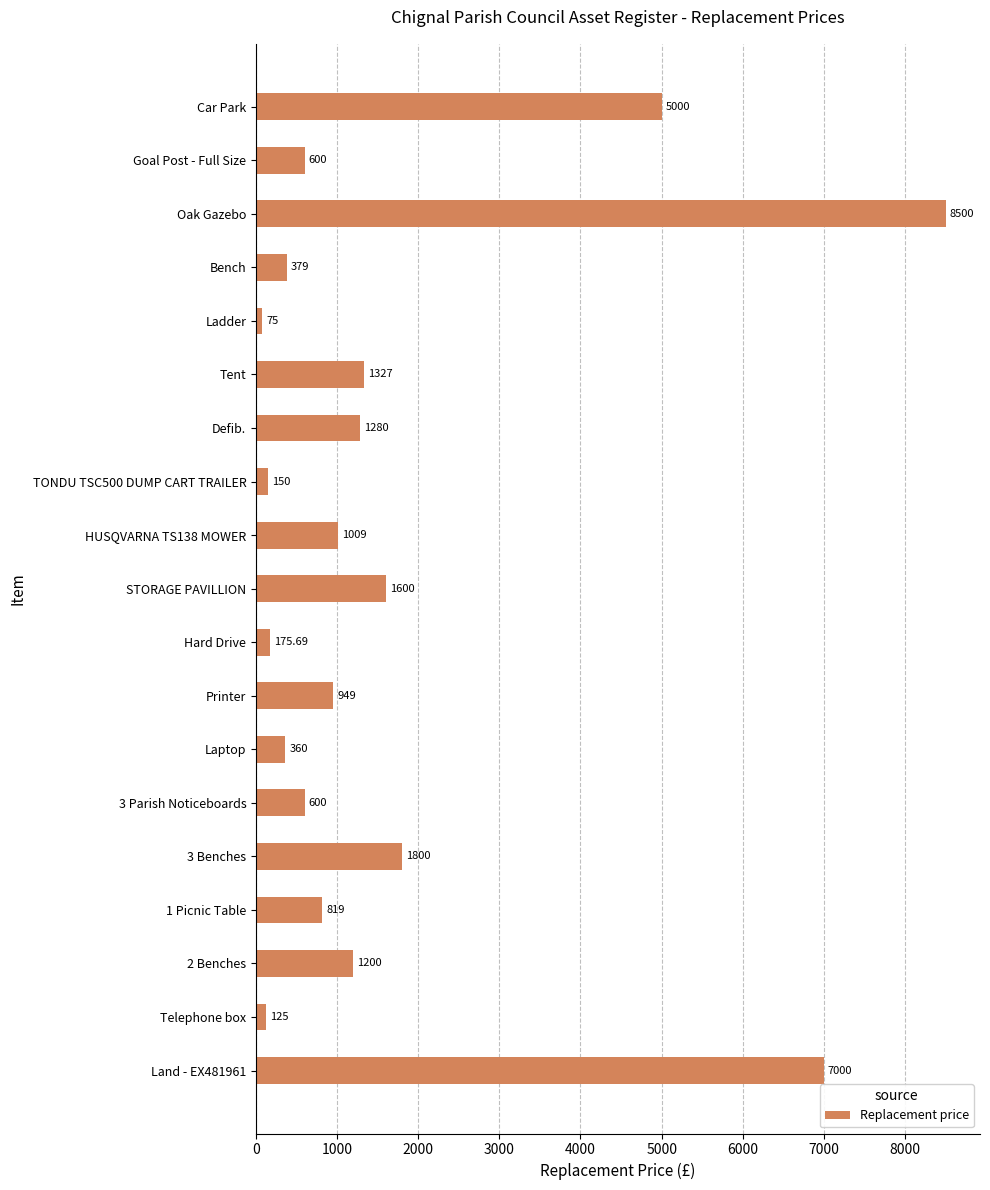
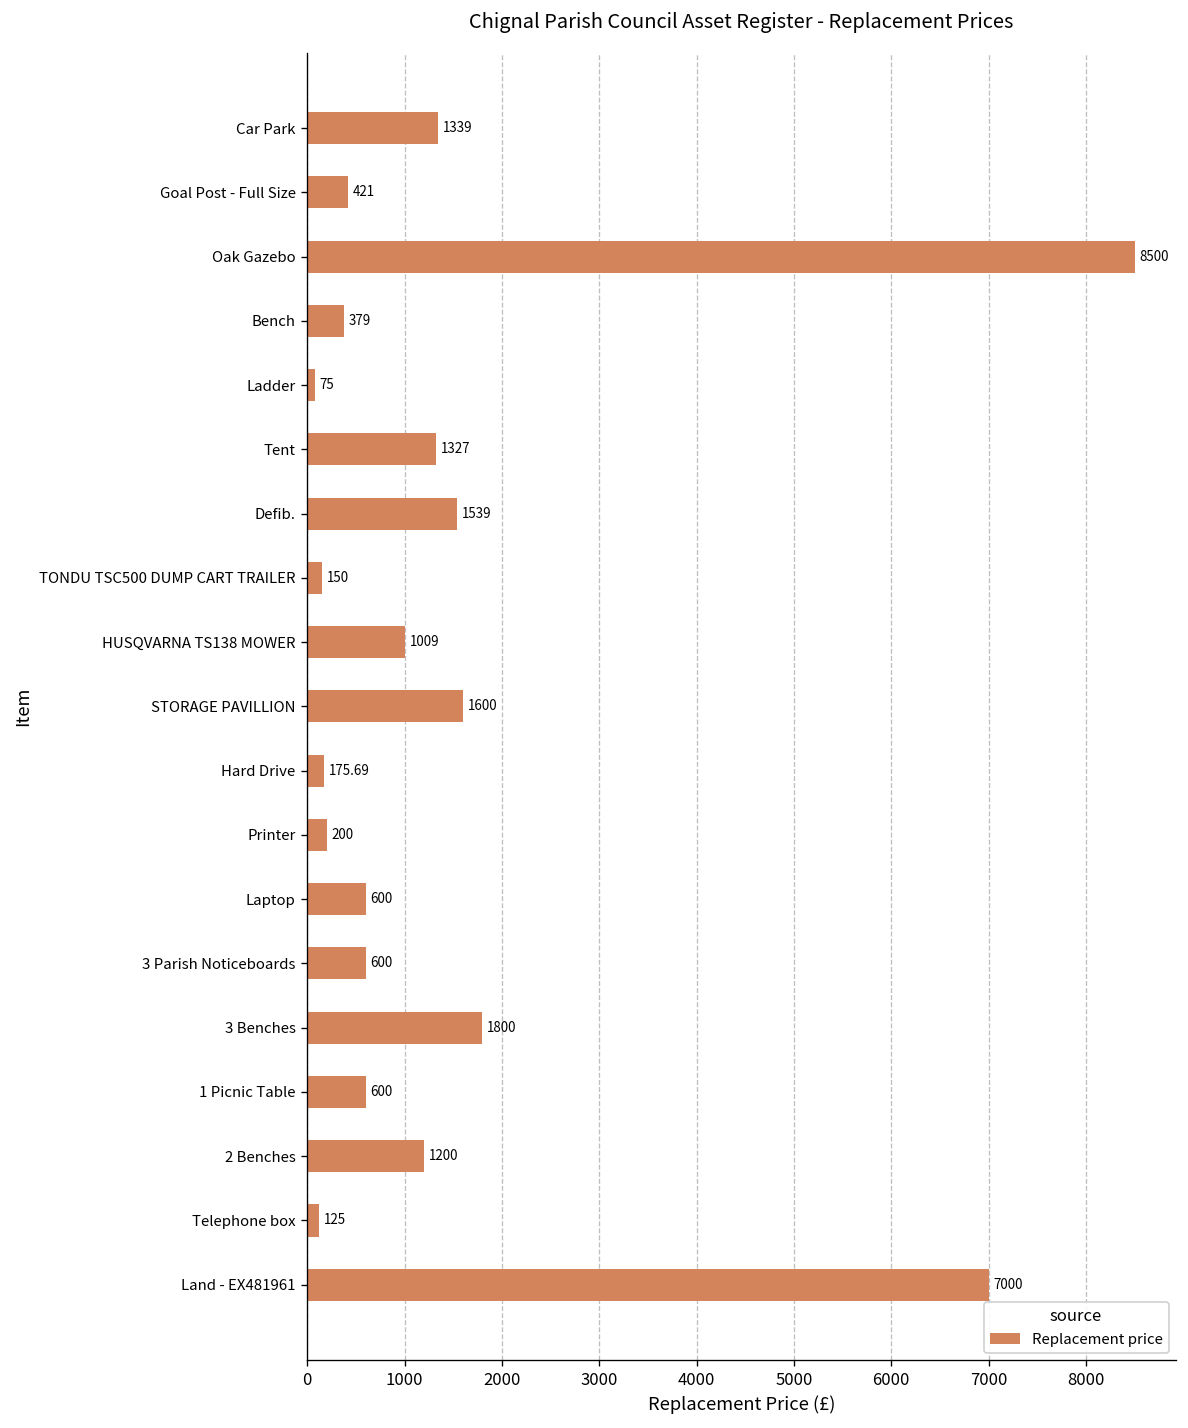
  {
-   "Car Park": 5000,
-   "Goal Post - Full Size": 600,
+   "Car Park": 1339,
+   "Goal Post - Full Size": 421,
    "Oak Gazebo": 8500,
    "Bench": 379,
    "Ladder": 75,
    "Tent": 1327,
-   "Defib.": 1280,
+   "Defib.": 1539,
    "TONDU TSC500 DUMP CART TRAILER": 150,
    "HUSQVARNA TS138 MOWER": 1009,
    "STORAGE PAVILLION": 1600,
    "Hard Drive": 175.69,
-   "Printer": 949,
-   "Laptop": 360,
+   "Printer": 200,
+   "Laptop": 600,
    "3 Parish Noticeboards": 600,
    "3 Benches": 1800,
-   "1 Picnic Table": 819,
+   "1 Picnic Table": 600,
    "2 Benches": 1200,
    "Telephone box": 125,
    "Land - EX481961": 7000
  }
